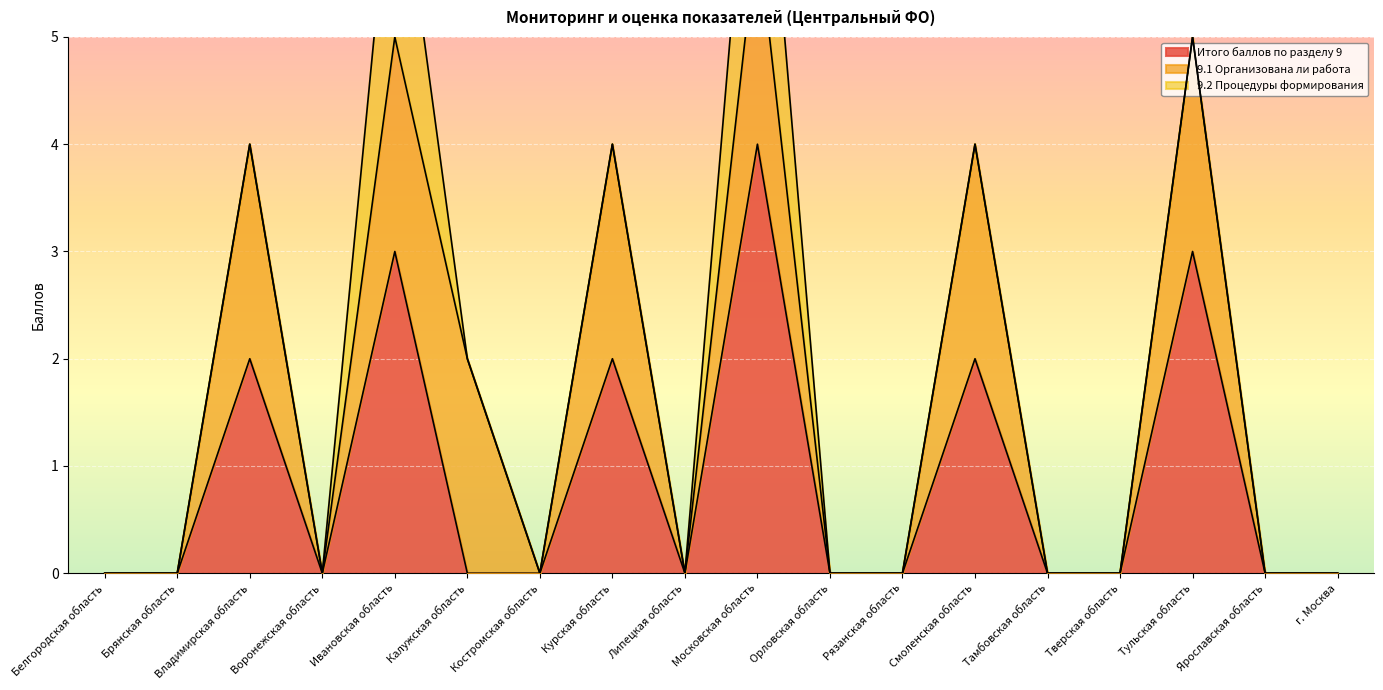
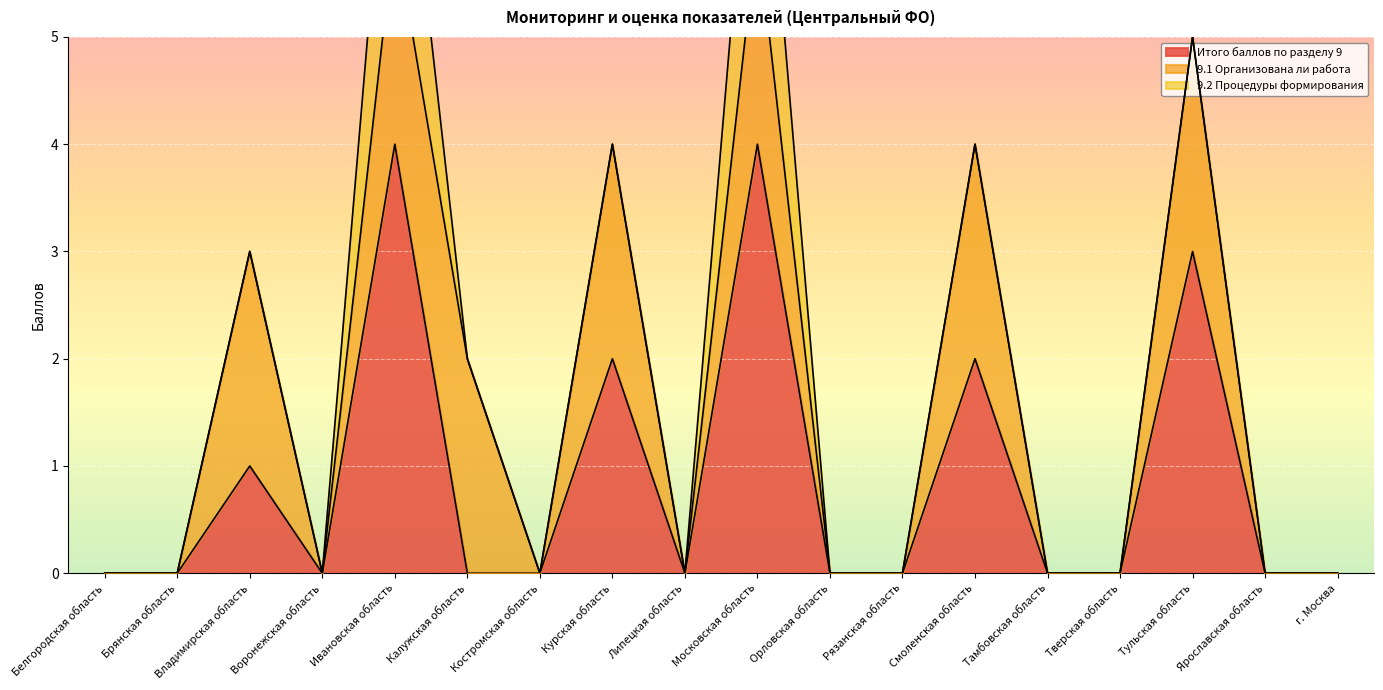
  {
    "Итого баллов по разделу 9": {
-     "Владимирская область": 2,
-     "Ивановская область": 3,
+     "Владимирская область": 1,
+     "Ивановская область": 4,
      "Калужская область": 0,
      "Курская область": 2,
      "Московская область": 4,
      "Смоленская область": 2,
      "Тульская область": 3
    }
  }
